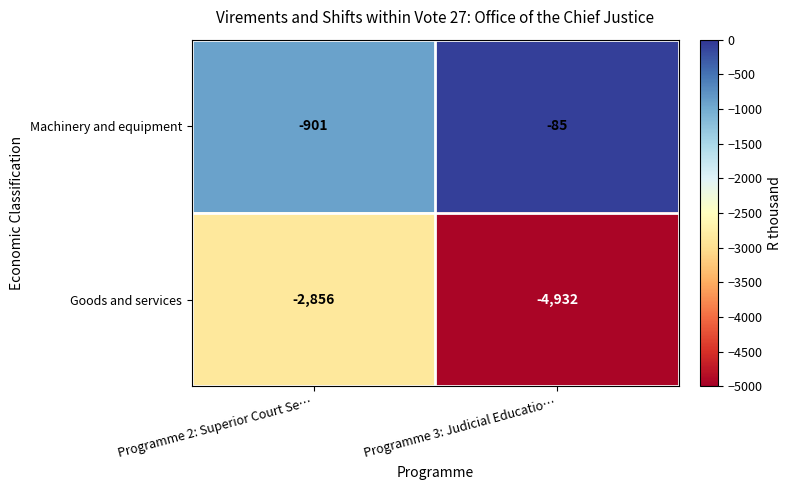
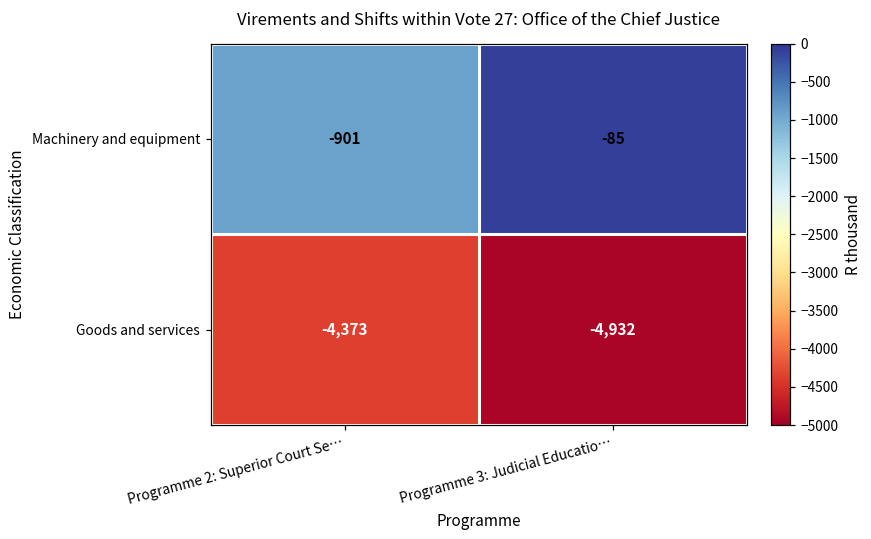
  {
    "Machinery and equipment": {
      "Programme 2: Superior Court Se…": "-901",
      "Programme 3: Judicial Educatio…": "-85"
    },
    "Goods and services": {
-     "Programme 2: Superior Court Se…": "-2,856",
+     "Programme 2: Superior Court Se…": "-4,373",
      "Programme 3: Judicial Educatio…": "-4,932"
    }
  }
